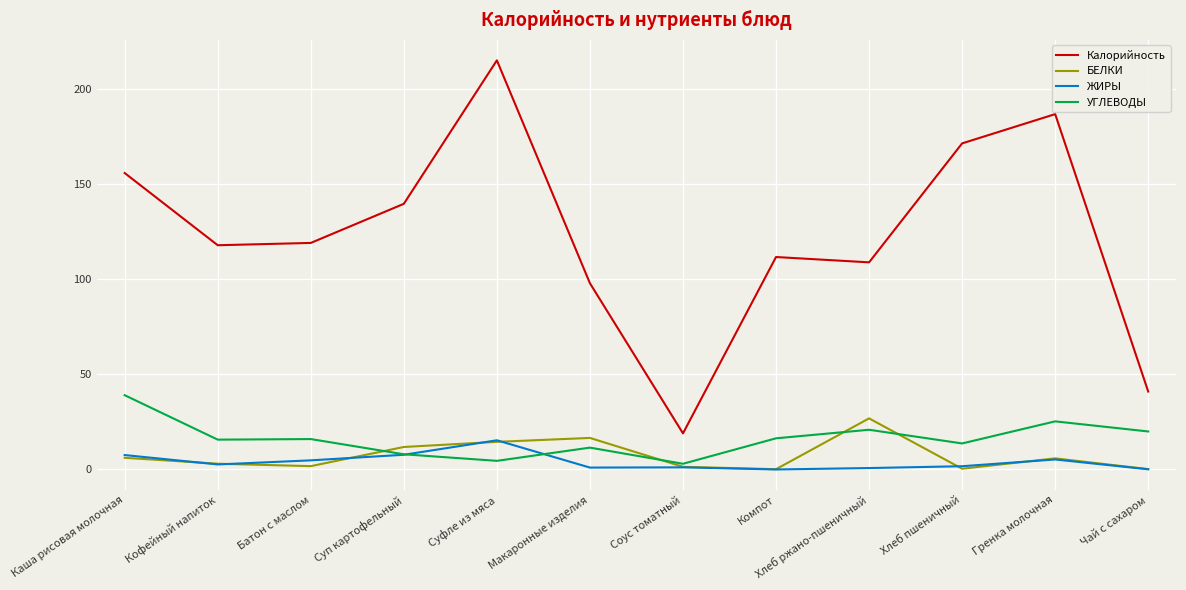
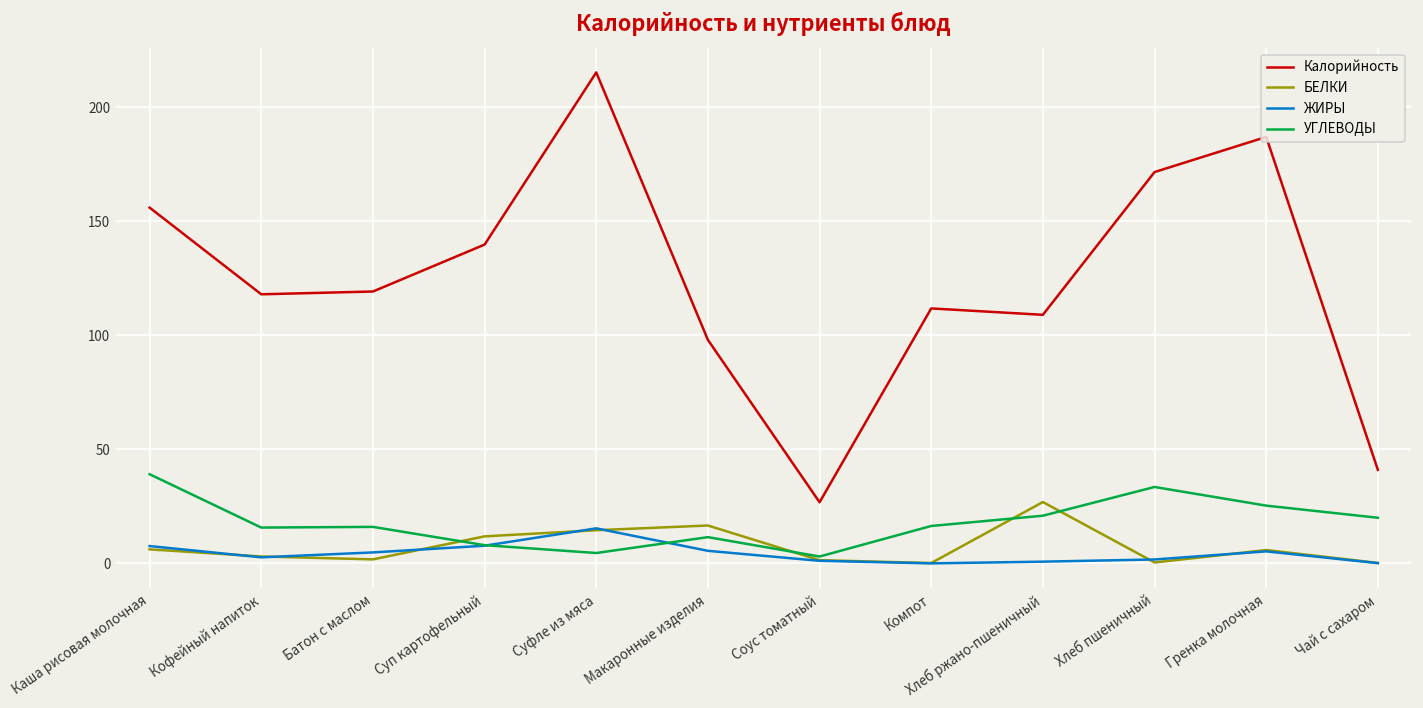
  {
    "Калорийность": {
      "Каша рисовая молочная": 156,
      "Кофейный напиток": 118,
      "Батон с маслом": 119,
      "Суп картофельный": 140,
      "Суфле из мяса": 215,
      "Макаронные изделия": 98,
-     "Соус томатный": 19,
+     "Соус томатный": 27,
      "Компот": 112,
      "Хлеб ржано-пшеничный": 109,
      "Хлеб пшеничный": 172,
      "Гренка молочная": 187,
      "Чай с сахаром": 41
    },
    "БЕЛКИ": {
      "Каша рисовая молочная": 6,
      "Батон с маслом": 2,
      "Суп картофельный": 12,
      "Макаронные изделия": 17,
      "Хлеб ржано-пшеничный": 27
    },
    "ЖИРЫ": {
      "Каша рисовая молочная": 8,
      "Батон с маслом": 5,
-     "Макаронные изделия": 1,
+     "Макаронные изделия": 6,
      "Хлеб ржано-пшеничный": 1
    },
    "УГЛЕВОДЫ": {
      "Каша рисовая молочная": 39,
      "Кофейный напиток": 16,
      "Батон с маслом": 16,
      "Суфле из мяса": 5,
      "Макаронные изделия": 12,
      "Соус томатный": 3,
      "Компот": 16,
      "Хлеб ржано-пшеничный": 21,
-     "Хлеб пшеничный": 14,
+     "Хлеб пшеничный": 34,
      "Гренка молочная": 25,
      "Чай с сахаром": 20
    }
  }
